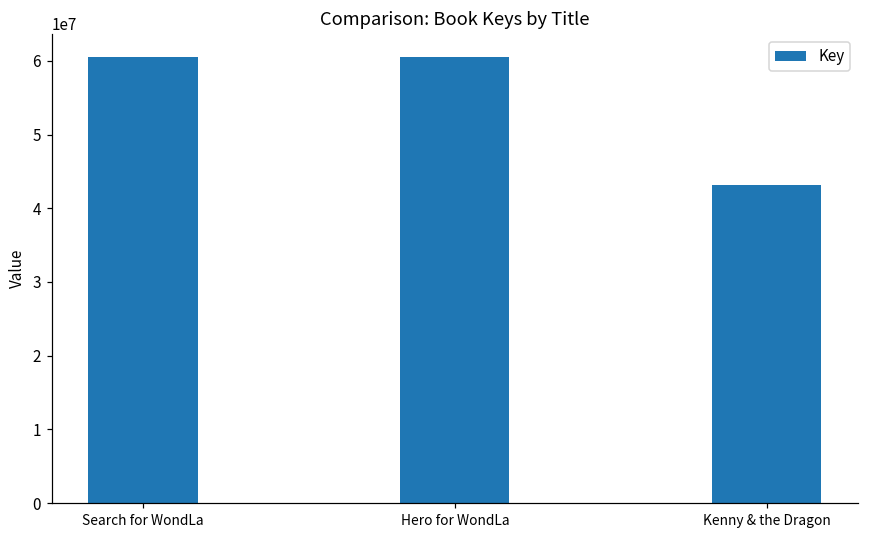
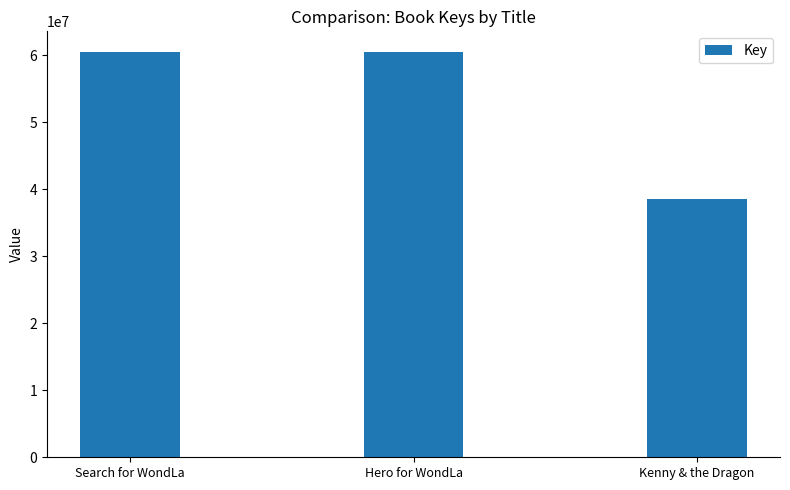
  {
    "Search for WondLa": 61000000,
    "Hero for WondLa": 61000000,
-   "Kenny & the Dragon": 43000000
+   "Kenny & the Dragon": 38000000
  }
